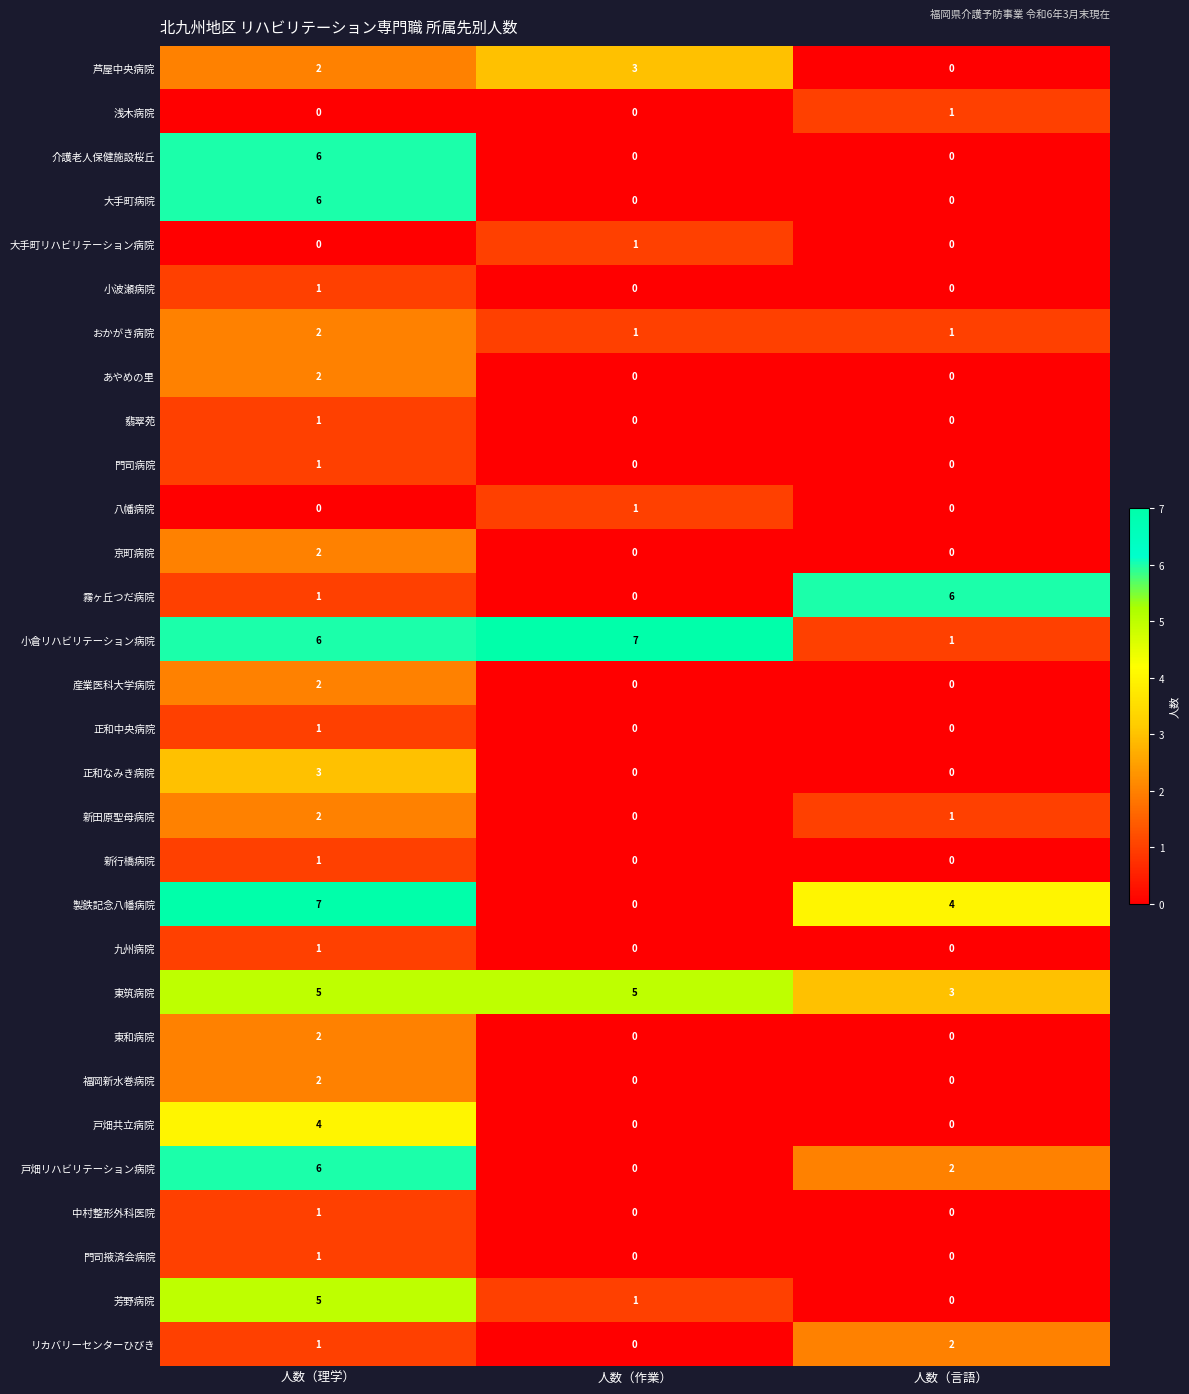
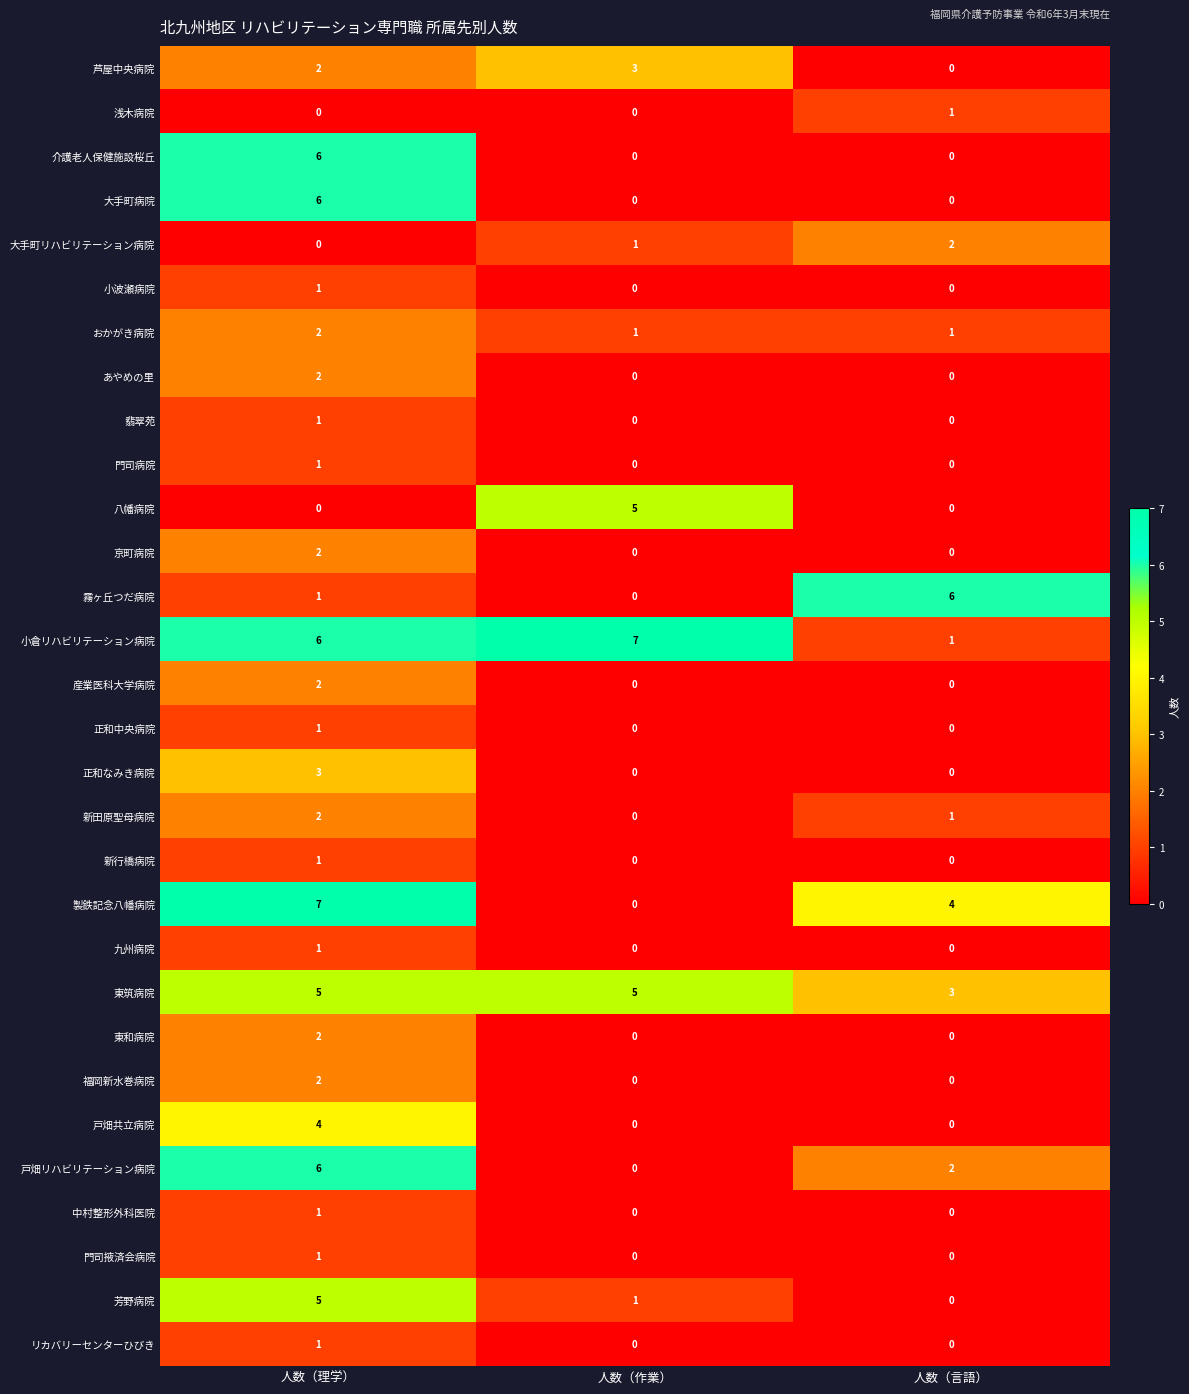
  {
    "芦屋中央病院": {
      "人数（理学）": 2,
      "人数（作業）": 3,
      "人数（言語）": 0
    },
    "浅木病院": {
      "人数（理学）": 0,
      "人数（作業）": 0,
      "人数（言語）": 1
    },
    "介護老人保健施設桜丘": {
      "人数（理学）": 6,
      "人数（作業）": 0,
      "人数（言語）": 0
    },
    "大手町病院": {
      "人数（理学）": 6,
      "人数（作業）": 0,
      "人数（言語）": 0
    },
    "大手町リハビリテーション病院": {
      "人数（理学）": 0,
      "人数（作業）": 1,
-     "人数（言語）": 0
+     "人数（言語）": 2
    },
    "小波瀬病院": {
      "人数（理学）": 1,
      "人数（作業）": 0,
      "人数（言語）": 0
    },
    "おかがき病院": {
      "人数（理学）": 2,
      "人数（作業）": 1,
      "人数（言語）": 1
    },
    "あやめの里": {
      "人数（理学）": 2,
      "人数（作業）": 0,
      "人数（言語）": 0
    },
    "翡翠苑": {
      "人数（理学）": 1,
      "人数（作業）": 0,
      "人数（言語）": 0
    },
    "門司病院": {
      "人数（理学）": 1,
      "人数（作業）": 0,
      "人数（言語）": 0
    },
    "八幡病院": {
      "人数（理学）": 0,
-     "人数（作業）": 1,
+     "人数（作業）": 5,
      "人数（言語）": 0
    },
    "京町病院": {
      "人数（理学）": 2,
      "人数（作業）": 0,
      "人数（言語）": 0
    },
    "霧ヶ丘つだ病院": {
      "人数（理学）": 1,
      "人数（作業）": 0,
      "人数（言語）": 6
    },
    "小倉リハビリテーション病院": {
      "人数（理学）": 6,
      "人数（作業）": 7,
      "人数（言語）": 1
    },
    "産業医科大学病院": {
      "人数（理学）": 2,
      "人数（作業）": 0,
      "人数（言語）": 0
    },
    "正和中央病院": {
      "人数（理学）": 1,
      "人数（作業）": 0,
      "人数（言語）": 0
    },
    "正和なみき病院": {
      "人数（理学）": 3,
      "人数（作業）": 0,
      "人数（言語）": 0
    },
    "新田原聖母病院": {
      "人数（理学）": 2,
      "人数（作業）": 0,
      "人数（言語）": 1
    },
    "新行橋病院": {
      "人数（理学）": 1,
      "人数（作業）": 0,
      "人数（言語）": 0
    },
    "製鉄記念八幡病院": {
      "人数（理学）": 7,
      "人数（作業）": 0,
      "人数（言語）": 4
    },
    "九州病院": {
      "人数（理学）": 1,
      "人数（作業）": 0,
      "人数（言語）": 0
    },
    "東筑病院": {
      "人数（理学）": 5,
      "人数（作業）": 5,
      "人数（言語）": 3
    },
    "東和病院": {
      "人数（理学）": 2,
      "人数（作業）": 0,
      "人数（言語）": 0
    },
    "福岡新水巻病院": {
      "人数（理学）": 2,
      "人数（作業）": 0,
      "人数（言語）": 0
    },
    "戸畑共立病院": {
      "人数（理学）": 4,
      "人数（作業）": 0,
      "人数（言語）": 0
    },
    "戸畑リハビリテーション病院": {
      "人数（理学）": 6,
      "人数（作業）": 0,
      "人数（言語）": 2
    },
    "中村整形外科医院": {
      "人数（理学）": 1,
      "人数（作業）": 0,
      "人数（言語）": 0
    },
    "門司掖済会病院": {
      "人数（理学）": 1,
      "人数（作業）": 0,
      "人数（言語）": 0
    },
    "芳野病院": {
      "人数（理学）": 5,
      "人数（作業）": 1,
      "人数（言語）": 0
    },
    "リカバリーセンターひびき": {
      "人数（理学）": 1,
      "人数（作業）": 0,
-     "人数（言語）": 2
+     "人数（言語）": 0
    }
  }
